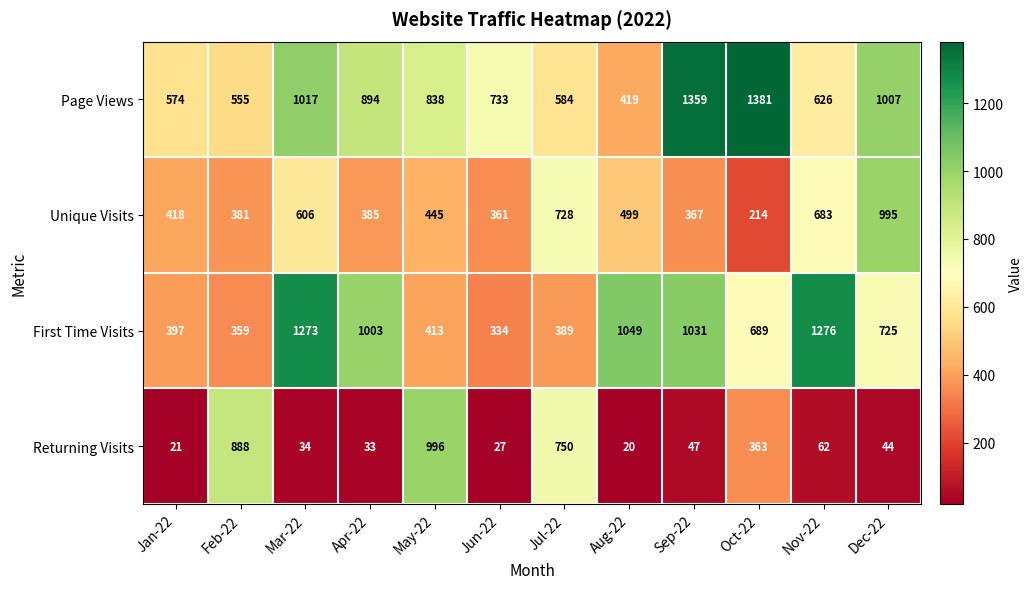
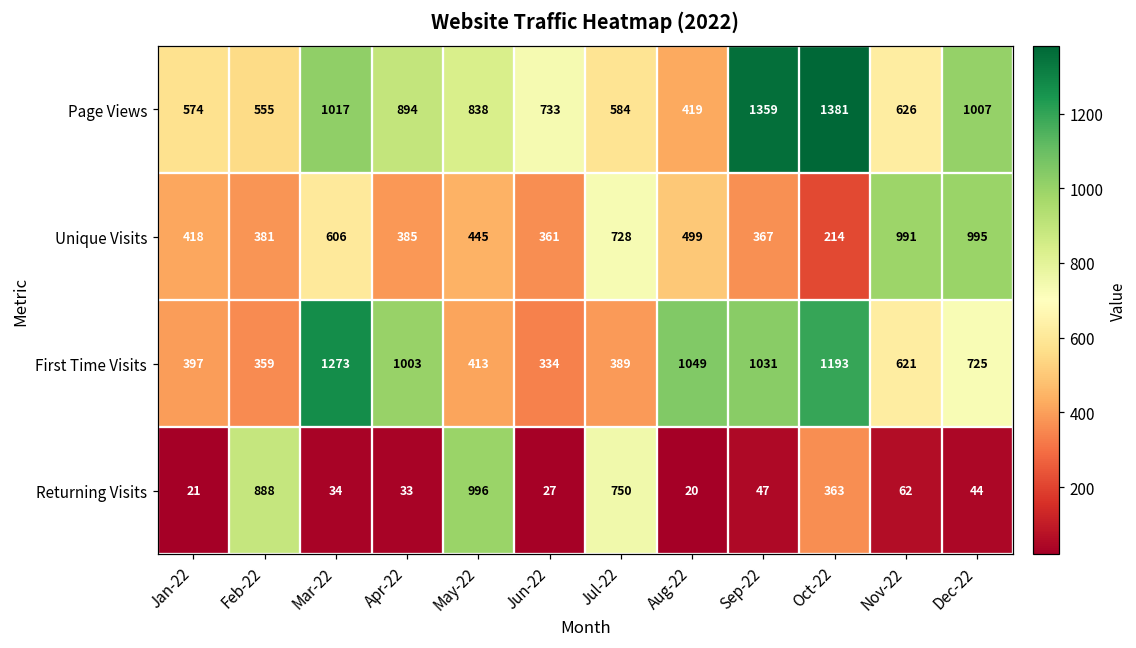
  {
    "Page Views": {
      "Jan-22": 574,
      "Feb-22": 555,
      "Mar-22": 1017,
      "Apr-22": 894,
      "May-22": 838,
      "Jun-22": 733,
      "Jul-22": 584,
      "Aug-22": 419,
      "Sep-22": 1359,
      "Oct-22": 1381,
      "Nov-22": 626,
      "Dec-22": 1007
    },
    "Unique Visits": {
      "Jan-22": 418,
      "Feb-22": 381,
      "Mar-22": 606,
      "Apr-22": 385,
      "May-22": 445,
      "Jun-22": 361,
      "Jul-22": 728,
      "Aug-22": 499,
      "Sep-22": 367,
      "Oct-22": 214,
-     "Nov-22": 683,
+     "Nov-22": 991,
      "Dec-22": 995
    },
    "First Time Visits": {
      "Jan-22": 397,
      "Feb-22": 359,
      "Mar-22": 1273,
      "Apr-22": 1003,
      "May-22": 413,
      "Jun-22": 334,
      "Jul-22": 389,
      "Aug-22": 1049,
      "Sep-22": 1031,
-     "Oct-22": 689,
-     "Nov-22": 1276,
+     "Oct-22": 1193,
+     "Nov-22": 621,
      "Dec-22": 725
    },
    "Returning Visits": {
      "Jan-22": 21,
      "Feb-22": 888,
      "Mar-22": 34,
      "Apr-22": 33,
      "May-22": 996,
      "Jun-22": 27,
      "Jul-22": 750,
      "Aug-22": 20,
      "Sep-22": 47,
      "Oct-22": 363,
      "Nov-22": 62,
      "Dec-22": 44
    }
  }
